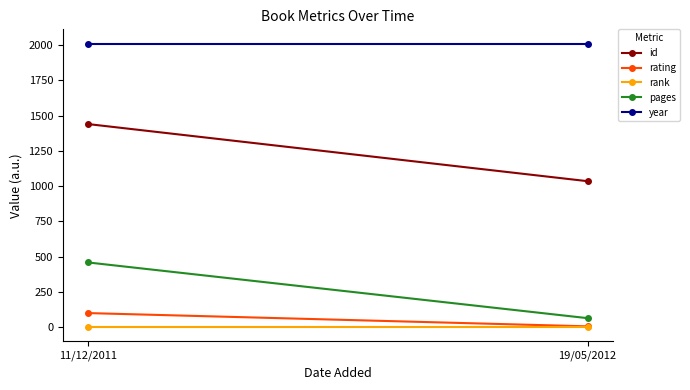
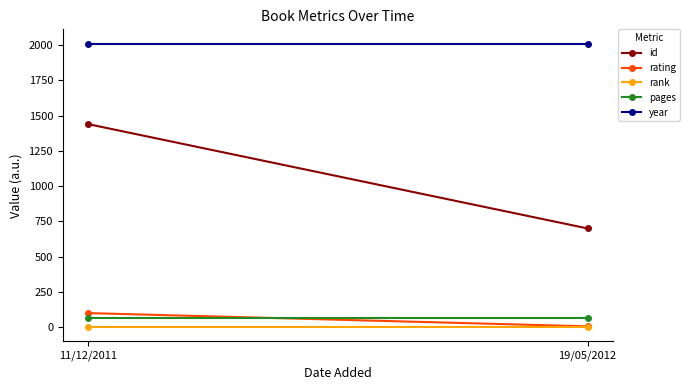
  {
    "id": {
      "11/12/2011": 1440,
-     "19/05/2012": 1040
+     "19/05/2012": 700
    },
    "rating": {
      "11/12/2011": 100
    },
    "rank": {
      "11/12/2011": 0
    },
    "pages": {
-     "11/12/2011": 460,
+     "11/12/2011": 60,
      "19/05/2012": 60
    },
    "year": {
      "11/12/2011": 2010,
      "19/05/2012": 2010
    }
  }
